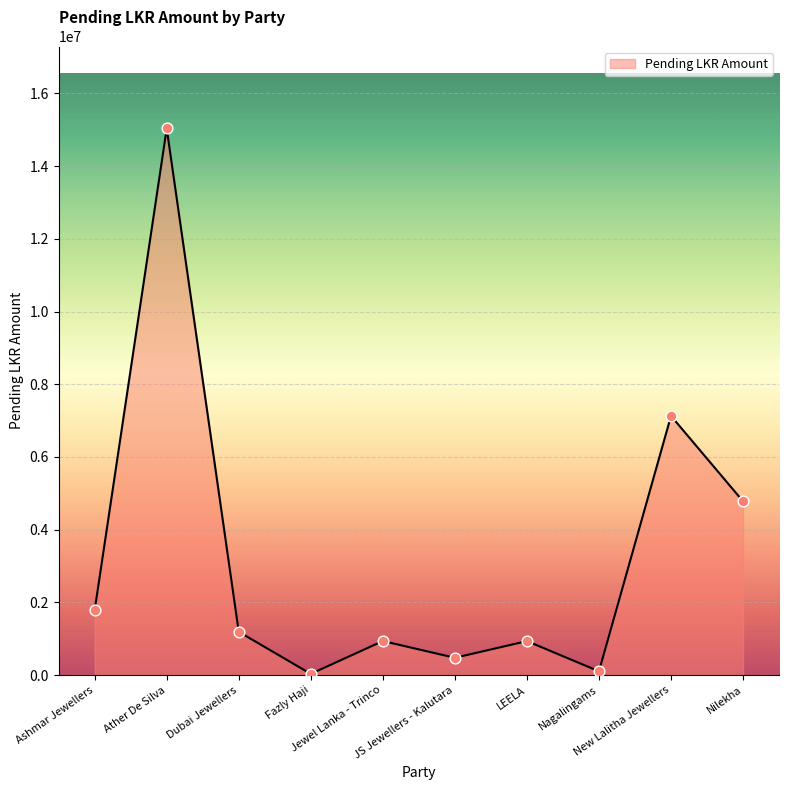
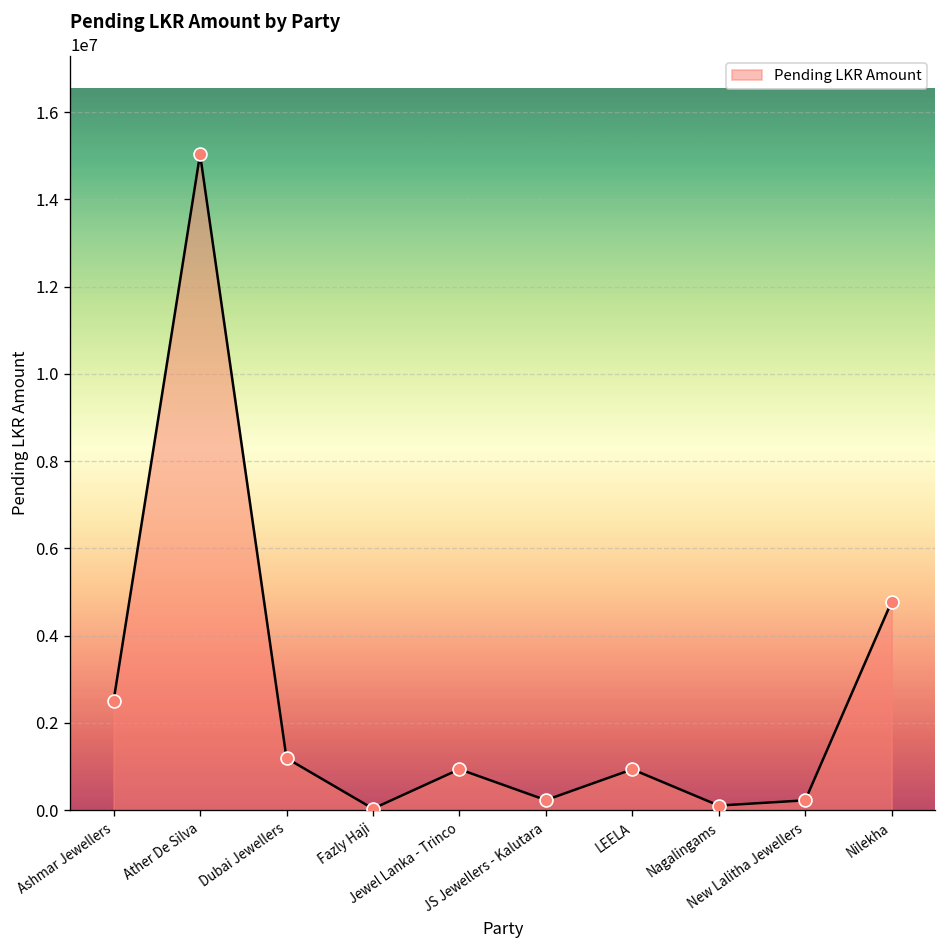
  {
-   "Ashmar Jewellers": 1800000,
+   "Ashmar Jewellers": 2500000,
    "Ather De Silva": 15000000,
    "Dubai Jewellers": 1200000,
    "Fazly Haji": 0,
    "Jewel Lanka - Trinco": 900000,
-   "JS Jewellers - Kalutara": 500000,
+   "JS Jewellers - Kalutara": 200000,
    "LEELA": 900000,
    "Nagalingams": 100000,
-   "New Lalitha Jewellers": 7100000,
+   "New Lalitha Jewellers": 200000,
    "Nilekha": 4800000
  }
